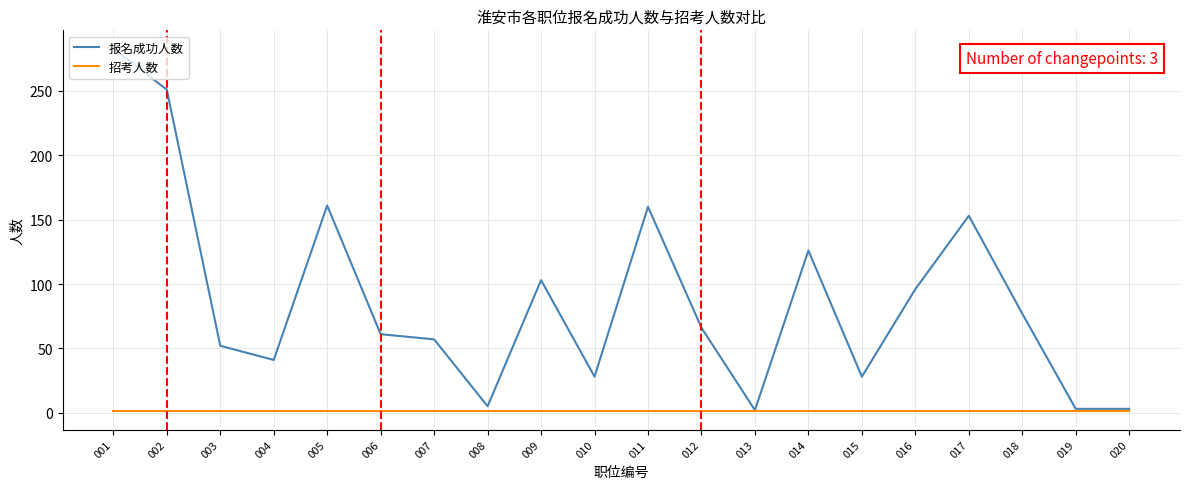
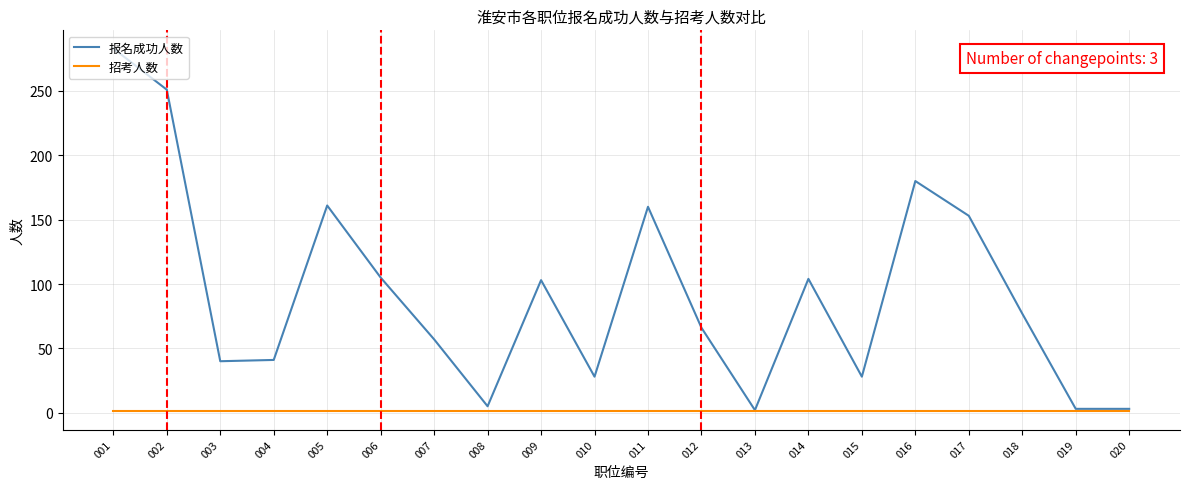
  {
    "报名成功人数": {
      "002": 251,
-     "003": 52,
+     "003": 40,
      "004": 41,
      "005": 161,
-     "006": 61,
+     "006": 105,
      "007": 57,
      "008": 5,
      "009": 103,
      "010": 28,
      "011": 160,
      "012": 66,
-     "014": 126,
+     "014": 104,
      "015": 28,
-     "016": 96,
+     "016": 180,
      "017": 153,
      "018": 77,
      "019": 3,
      "020": 3
    },
    "招考人数": {
      "001": 1,
      "002": 1,
      "003": 1,
      "004": 1,
      "005": 1,
      "006": 1,
      "007": 1,
      "008": 1,
      "009": 1,
      "010": 1,
      "011": 1,
      "012": 1,
      "014": 1,
      "015": 1,
      "016": 1,
      "017": 1,
      "018": 1,
      "019": 1,
      "020": 1
    }
  }
